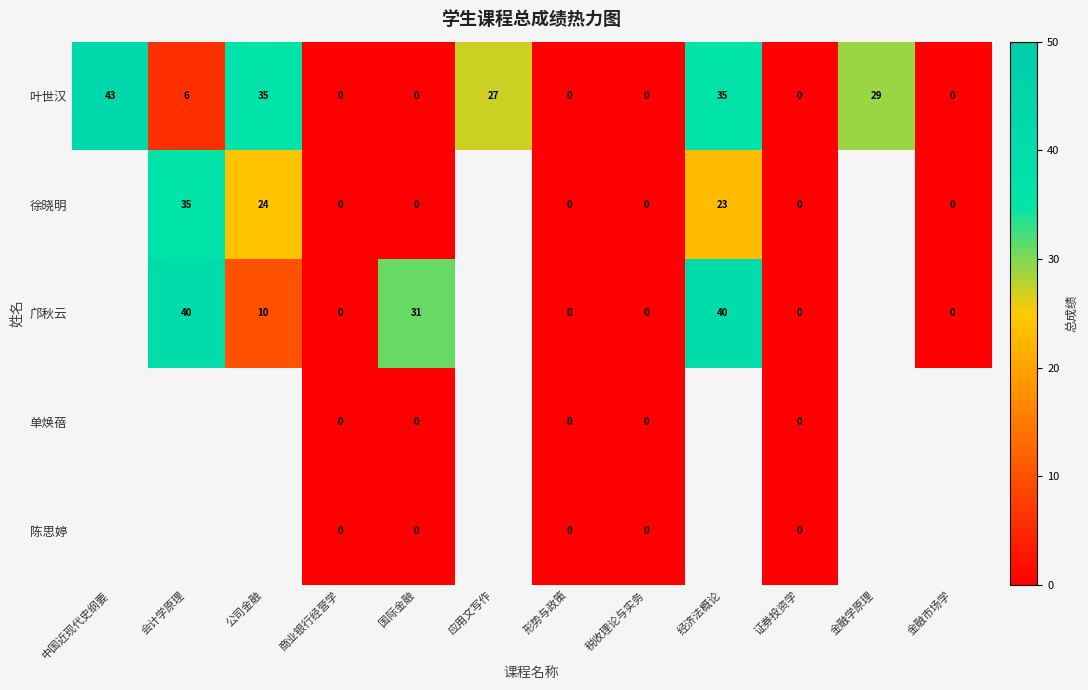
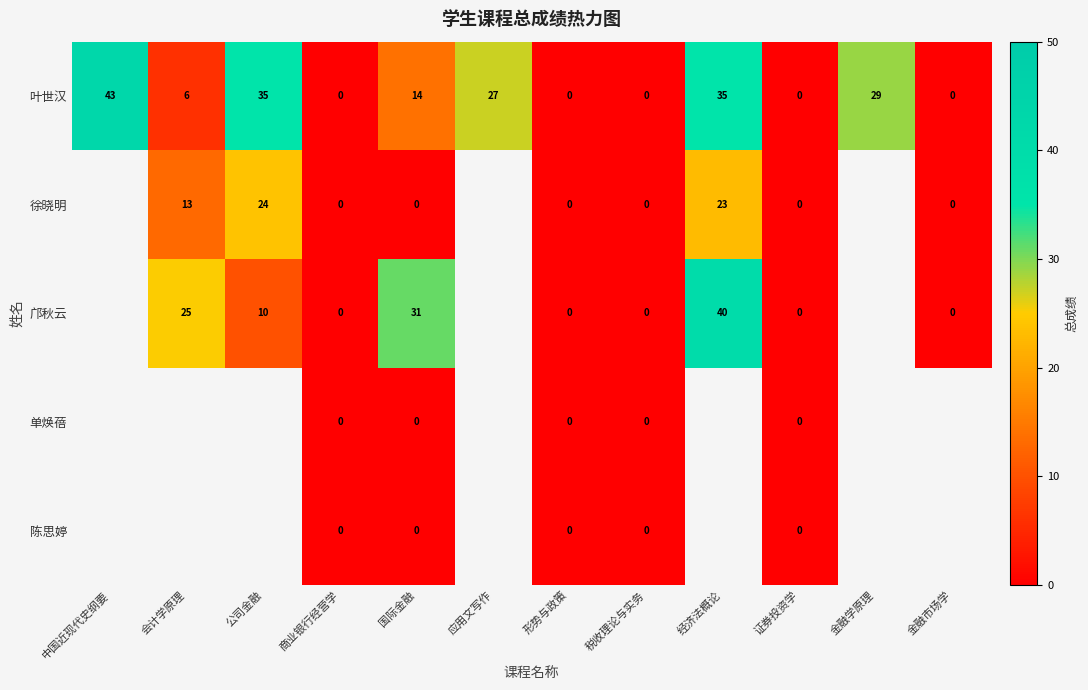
  {
    "叶世汉": {
      "中国近现代史纲要": 43,
      "会计学原理": 6,
      "公司金融": 35,
      "商业银行经营学": 0,
-     "国际金融": 0,
+     "国际金融": 14,
      "应用文写作": 27,
      "形势与政策": 0,
      "税收理论与实务": 0,
      "经济法概论": 35,
      "证券投资学": 0,
      "金融学原理": 29,
      "金融市场学": 0
    },
    "徐晓明": {
-     "会计学原理": 35,
+     "会计学原理": 13,
      "公司金融": 24,
      "商业银行经营学": 0,
      "国际金融": 0,
      "形势与政策": 0,
      "税收理论与实务": 0,
      "经济法概论": 23,
      "证券投资学": 0,
      "金融市场学": 0
    },
    "邝秋云": {
-     "会计学原理": 40,
+     "会计学原理": 25,
      "公司金融": 10,
      "商业银行经营学": 0,
      "国际金融": 31,
      "形势与政策": 0,
      "税收理论与实务": 0,
      "经济法概论": 40,
      "证券投资学": 0,
      "金融市场学": 0
    },
    "单焕蓓": {
      "商业银行经营学": 0,
      "国际金融": 0,
      "形势与政策": 0,
      "税收理论与实务": 0,
      "证券投资学": 0
    },
    "陈思婷": {
      "商业银行经营学": 0,
      "国际金融": 0,
      "形势与政策": 0,
      "税收理论与实务": 0,
      "证券投资学": 0
    }
  }
